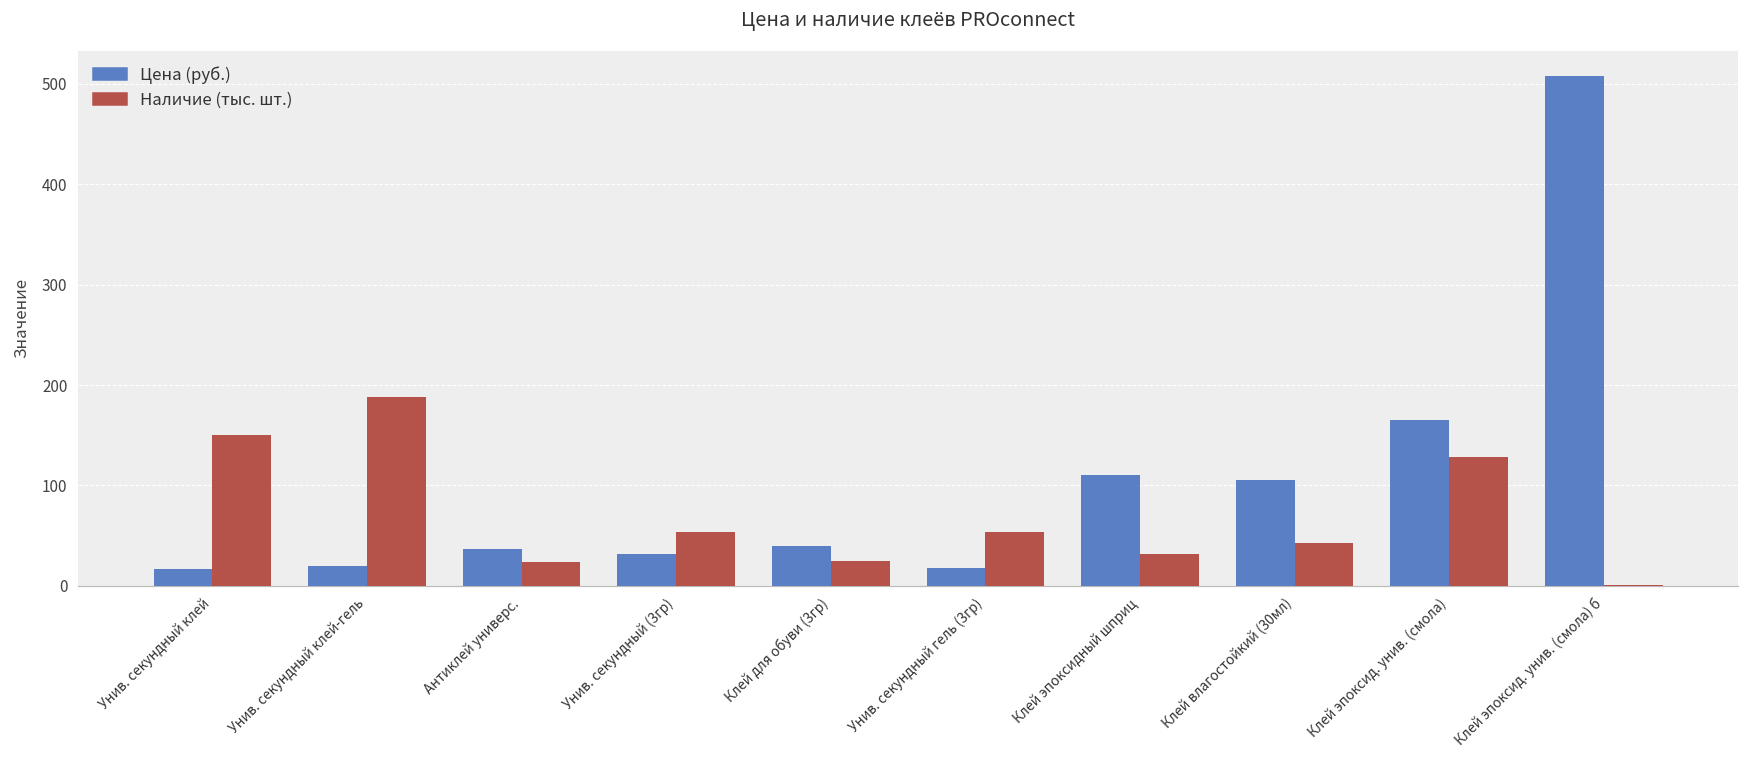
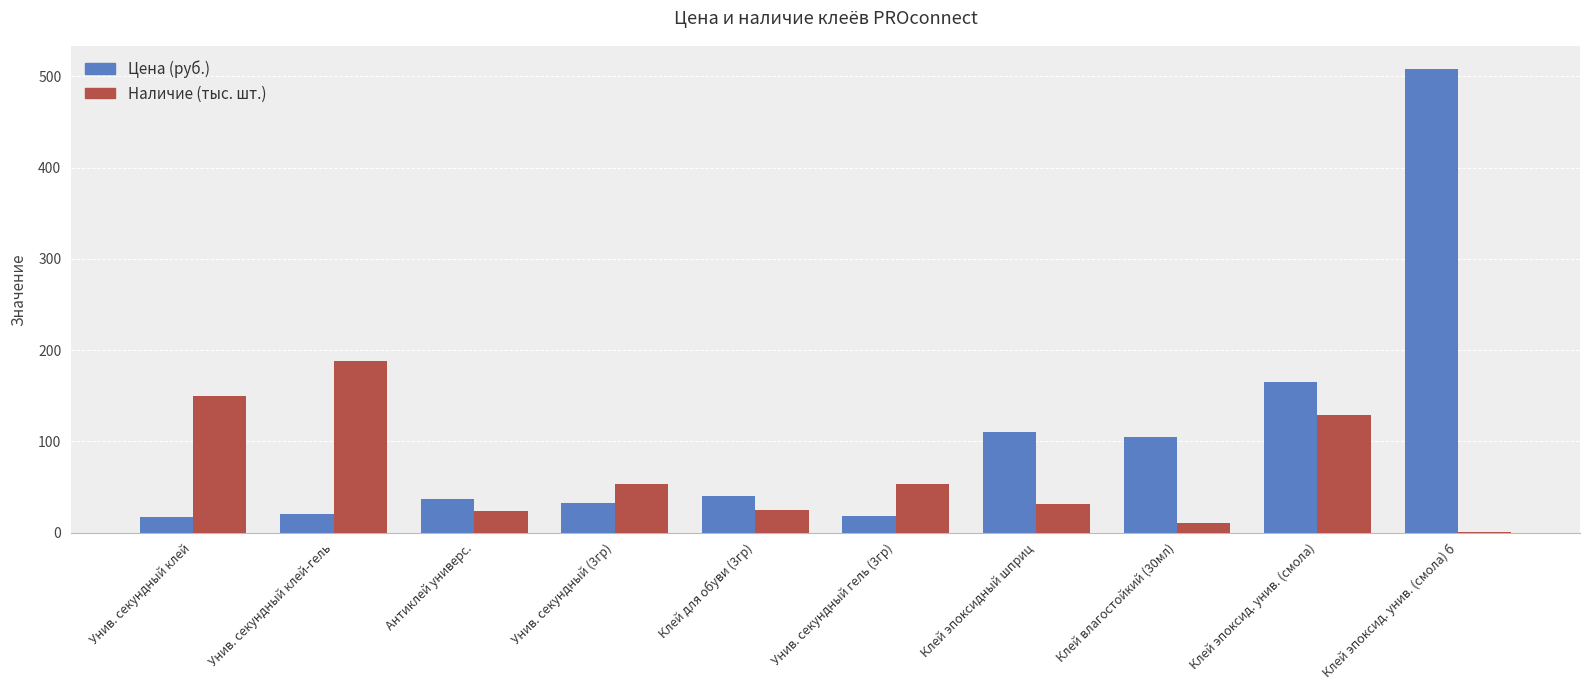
  {
    "Цена (руб.)": {
      "Унив. секундный клей": 20,
      "Унив. секундный клей-гель": 20,
      "Антиклей универс.": 40,
      "Унив. секундный (3гр)": 30,
      "Клей для обуви (3гр)": 40,
      "Унив. секундный гель (3гр)": 20,
      "Клей эпоксидный шприц": 110,
      "Клей влагостойкий (30мл)": 110,
      "Клей эпоксид. унив. (смола)": 170,
      "Клей эпоксид. унив. (смола) б": 510
    },
    "Наличие (тыс. шт.)": {
      "Унив. секундный клей": 150,
      "Унив. секундный клей-гель": 190,
      "Антиклей универс.": 20,
      "Унив. секундный (3гр)": 50,
      "Клей для обуви (3гр)": 20,
      "Унив. секундный гель (3гр)": 50,
      "Клей эпоксидный шприц": 30,
-     "Клей влагостойкий (30мл)": 40,
+     "Клей влагостойкий (30мл)": 10,
      "Клей эпоксид. унив. (смола)": 130
    }
  }
